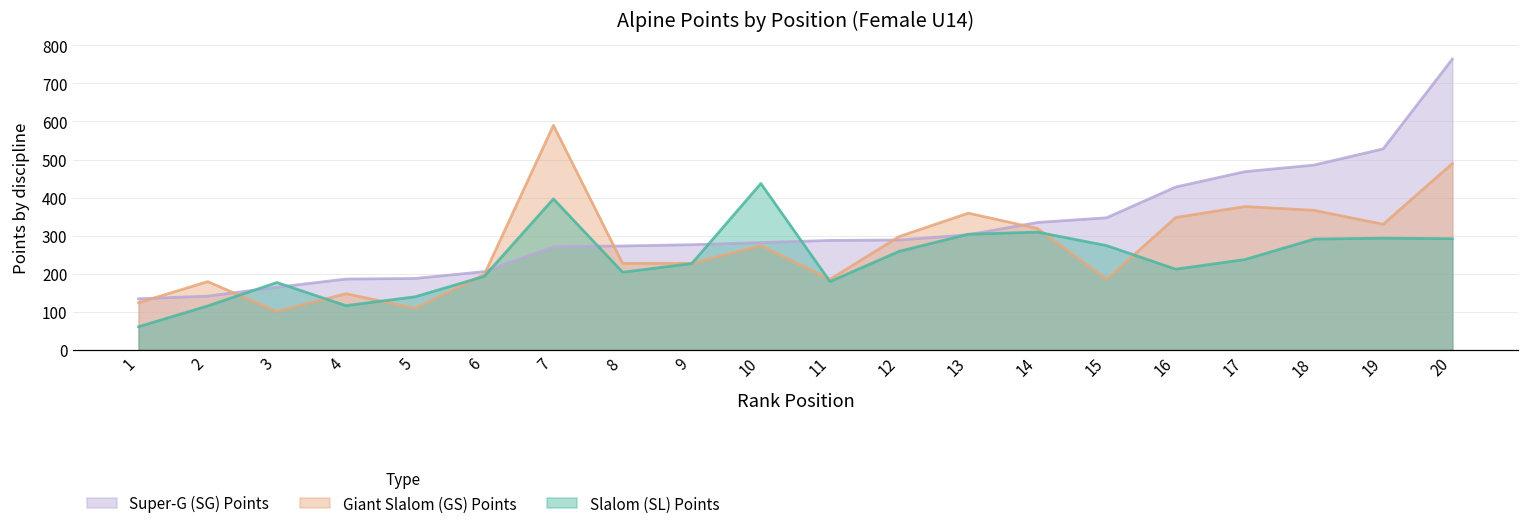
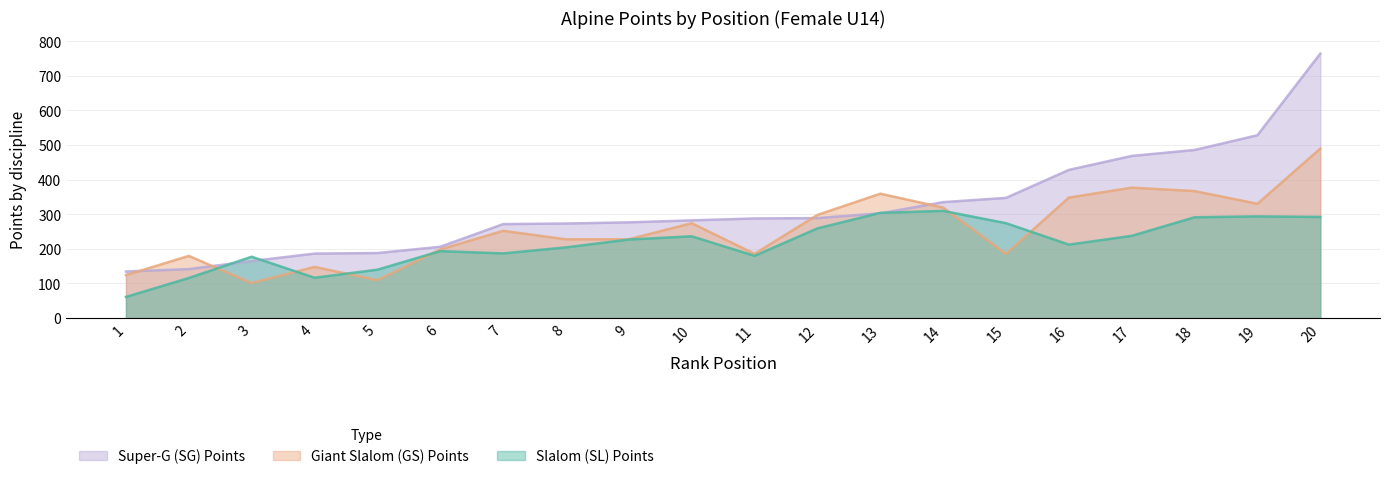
  {
    "Super-G (SG) Points": {
      "1": 130,
      "2": 140,
      "3": 160,
      "4": 190,
      "5": 190,
      "6": 210,
      "7": 270,
      "8": 270,
      "9": 280,
      "10": 280,
      "11": 290,
      "12": 290,
      "14": 330,
      "15": 350,
      "16": 430,
      "17": 470,
      "18": 490,
      "19": 530,
      "20": 760
    },
    "Giant Slalom (GS) Points": {
      "1": 120,
      "2": 180,
      "3": 100,
      "4": 150,
      "5": 110,
-     "7": 590,
+     "7": 250,
      "8": 230,
      "10": 270,
      "12": 300,
      "13": 360,
      "14": 320,
      "15": 190,
      "16": 350,
      "17": 380,
      "18": 370,
      "19": 330,
      "20": 490
    },
    "Slalom (SL) Points": {
      "1": 60,
      "2": 120,
      "3": 180,
      "4": 120,
      "5": 140,
-     "7": 400,
+     "7": 190,
      "8": 200,
-     "10": 440,
+     "10": 240,
      "12": 260,
      "14": 310,
      "15": 270,
      "16": 210,
      "17": 240,
      "18": 290,
      "19": 290,
      "20": 290
    }
  }
